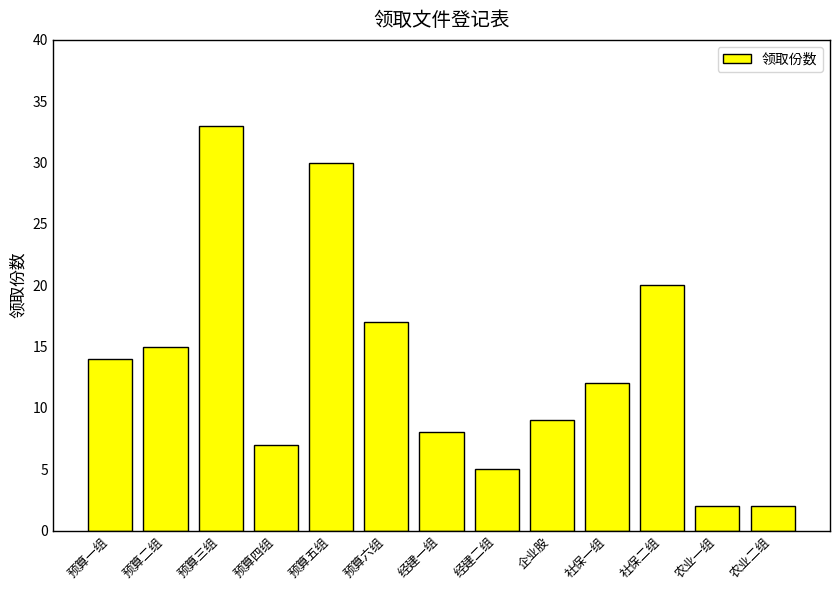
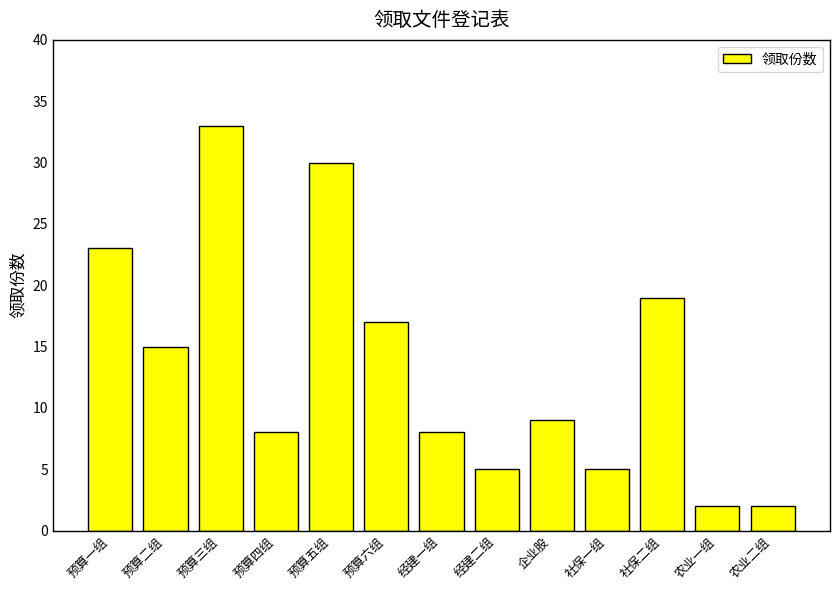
  {
-   "预算一组": 14,
+   "预算一组": 23,
    "预算二组": 15,
    "预算三组": 33,
-   "预算四组": 7,
+   "预算四组": 8,
    "预算五组": 30,
    "预算六组": 17,
    "经建一组": 8,
    "经建二组": 5,
    "企业股": 9,
-   "社保一组": 12,
-   "社保二组": 20,
+   "社保一组": 5,
+   "社保二组": 19,
    "农业一组": 2,
    "农业二组": 2
  }
